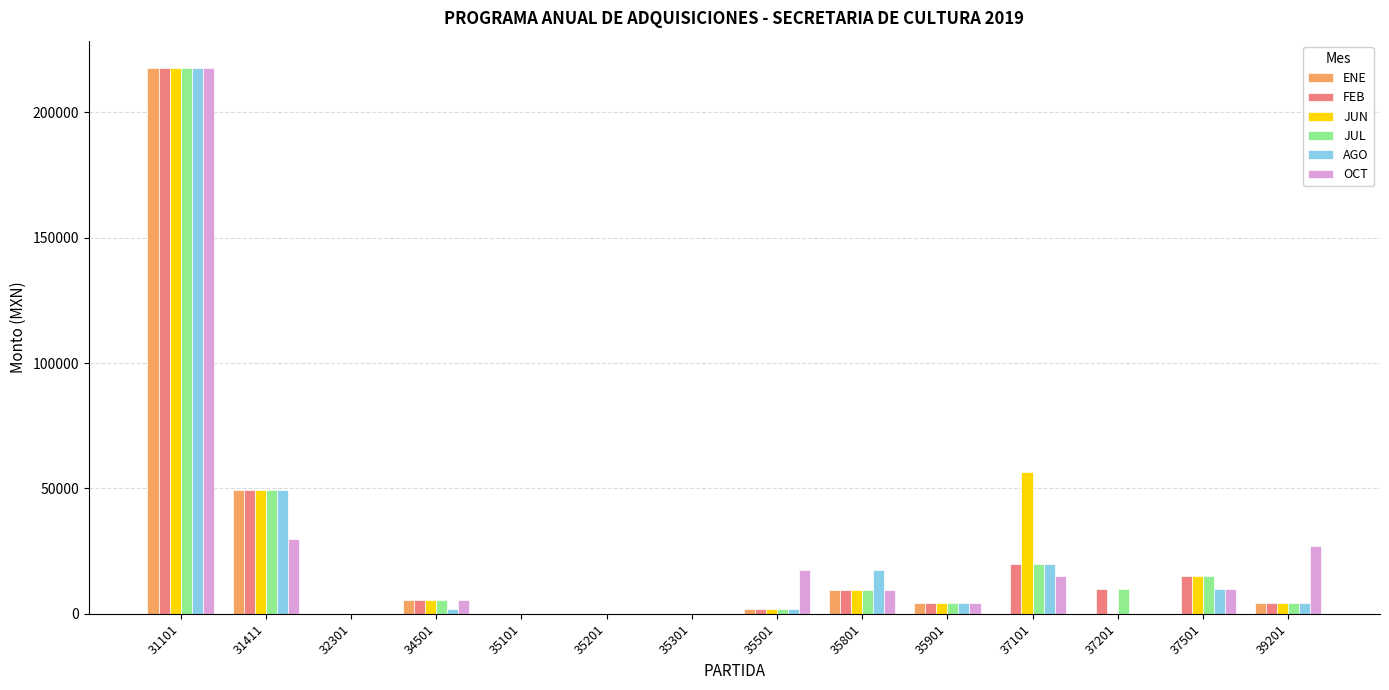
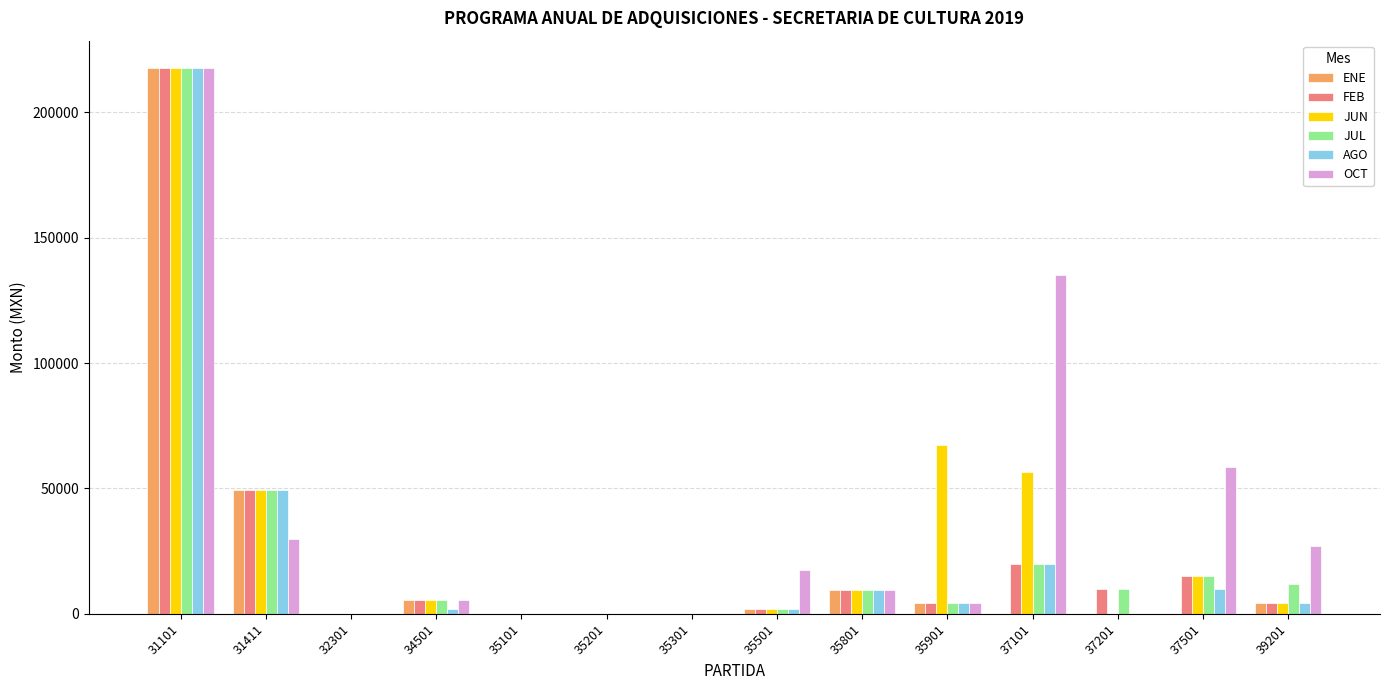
  {
    "JUN": {
      "31101": 218000,
      "31411": 49000,
      "32301": 0,
      "34501": 6000,
      "35101": 0,
      "35201": 0,
      "35301": 0,
      "35501": 2000,
      "35801": 10000,
-     "35901": 4000,
+     "35901": 67000,
      "37101": 57000,
      "37201": 0,
      "37501": 15000,
      "39201": 4000
    },
    "JUL": {
      "31101": 218000,
      "31411": 49000,
      "32301": 0,
      "34501": 6000,
      "35101": 0,
      "35201": 0,
      "35301": 0,
      "35501": 2000,
      "35801": 10000,
      "35901": 4000,
      "37101": 20000,
      "37201": 10000,
      "37501": 15000,
-     "39201": 4000
+     "39201": 12000
    },
    "AGO": {
      "31101": 218000,
      "31411": 49000,
      "32301": 0,
      "34501": 2000,
      "35101": 0,
      "35201": 0,
      "35301": 0,
      "35501": 2000,
-     "35801": 18000,
+     "35801": 10000,
      "35901": 4000,
      "37101": 20000,
      "37201": 0,
      "37501": 10000,
      "39201": 4000
    },
    "OCT": {
      "31101": 218000,
      "31411": 30000,
      "32301": 0,
      "34501": 6000,
      "35101": 0,
      "35201": 0,
      "35301": 0,
      "35501": 18000,
      "35801": 10000,
      "35901": 4000,
-     "37101": 15000,
+     "37101": 135000,
      "37201": 0,
-     "37501": 10000,
+     "37501": 59000,
      "39201": 27000
    }
  }
